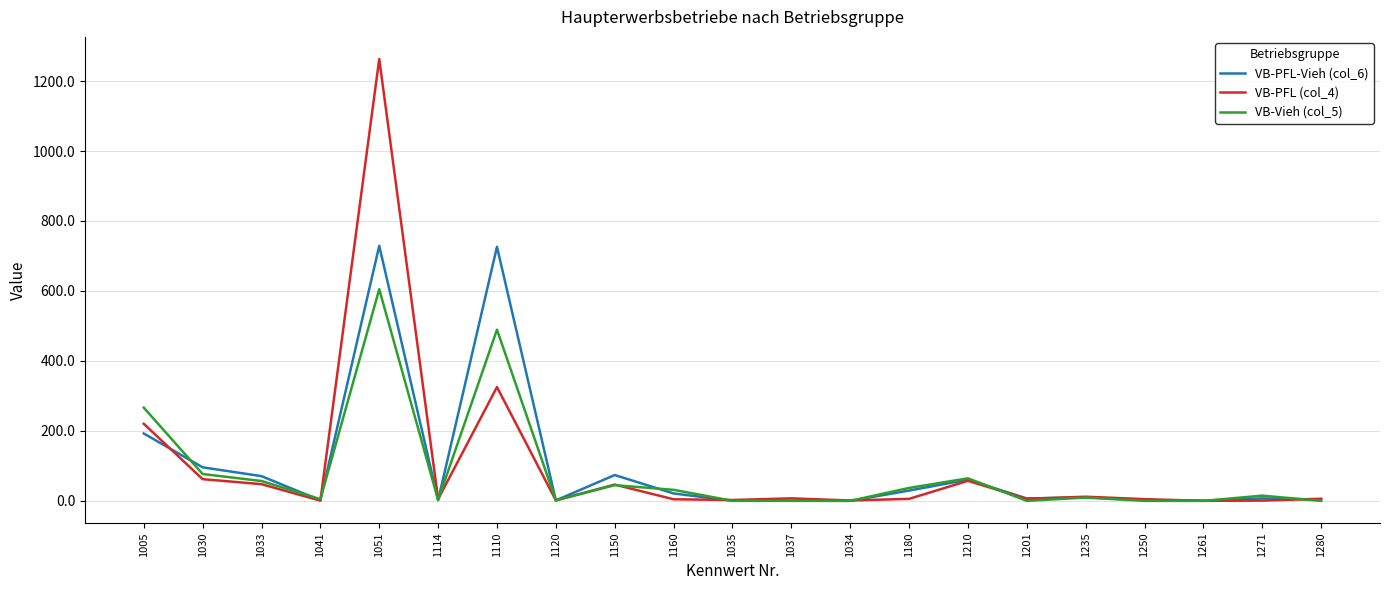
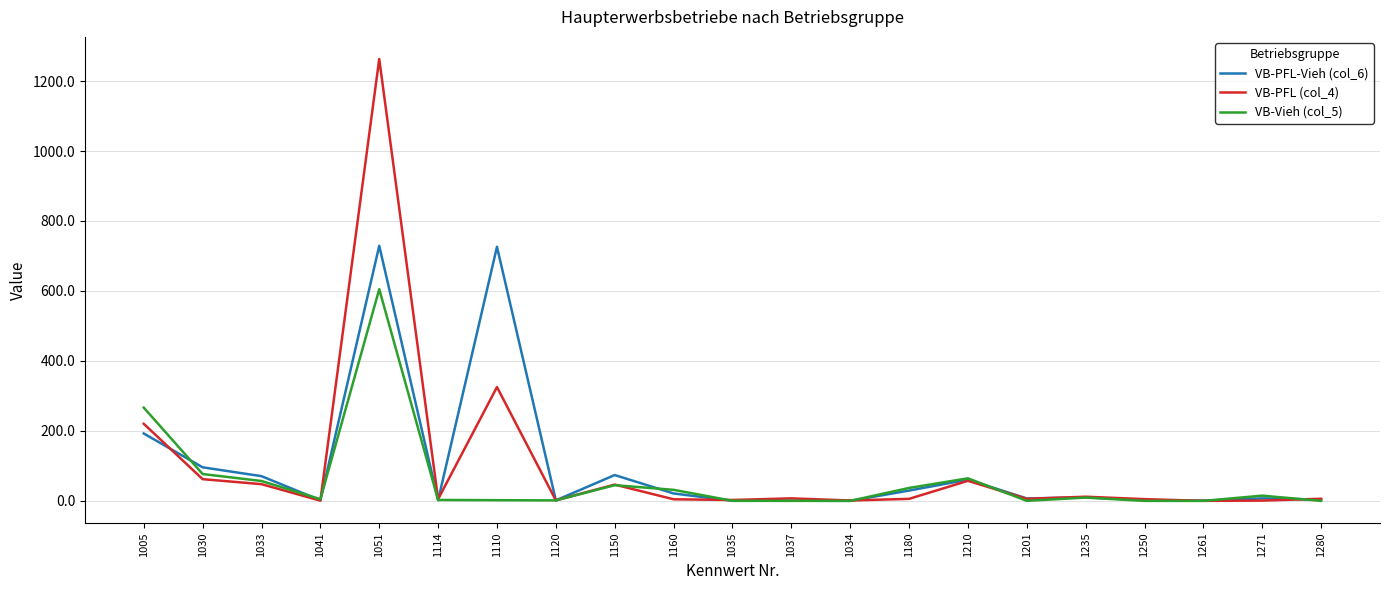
  {
    "VB-PFL-Vieh (col_6)": {
      "1005": 190,
      "1030": 100,
      "1033": 70,
      "1051": 730,
      "1110": 730,
      "1150": 70,
      "1160": 20,
      "1180": 30
    },
    "VB-PFL (col_4)": {
      "1005": 220,
      "1030": 60,
      "1033": 50,
      "1051": 1260,
      "1110": 330,
      "1160": 0,
      "1180": 10
    },
    "VB-Vieh (col_5)": {
      "1005": 270,
      "1030": 80,
      "1033": 60,
      "1051": 610,
-     "1110": 490,
+     "1110": 0,
      "1160": 30,
      "1180": 40,
      "1271": 10
    }
  }
